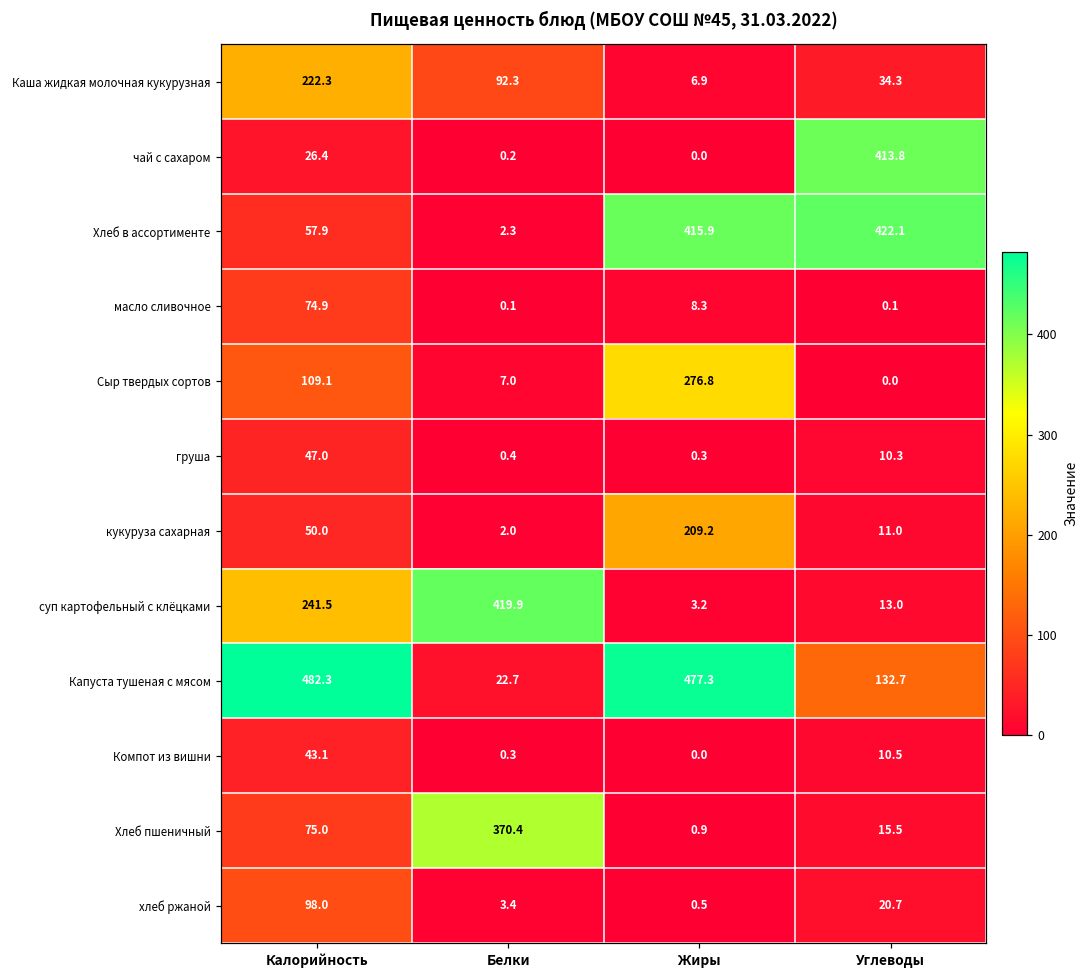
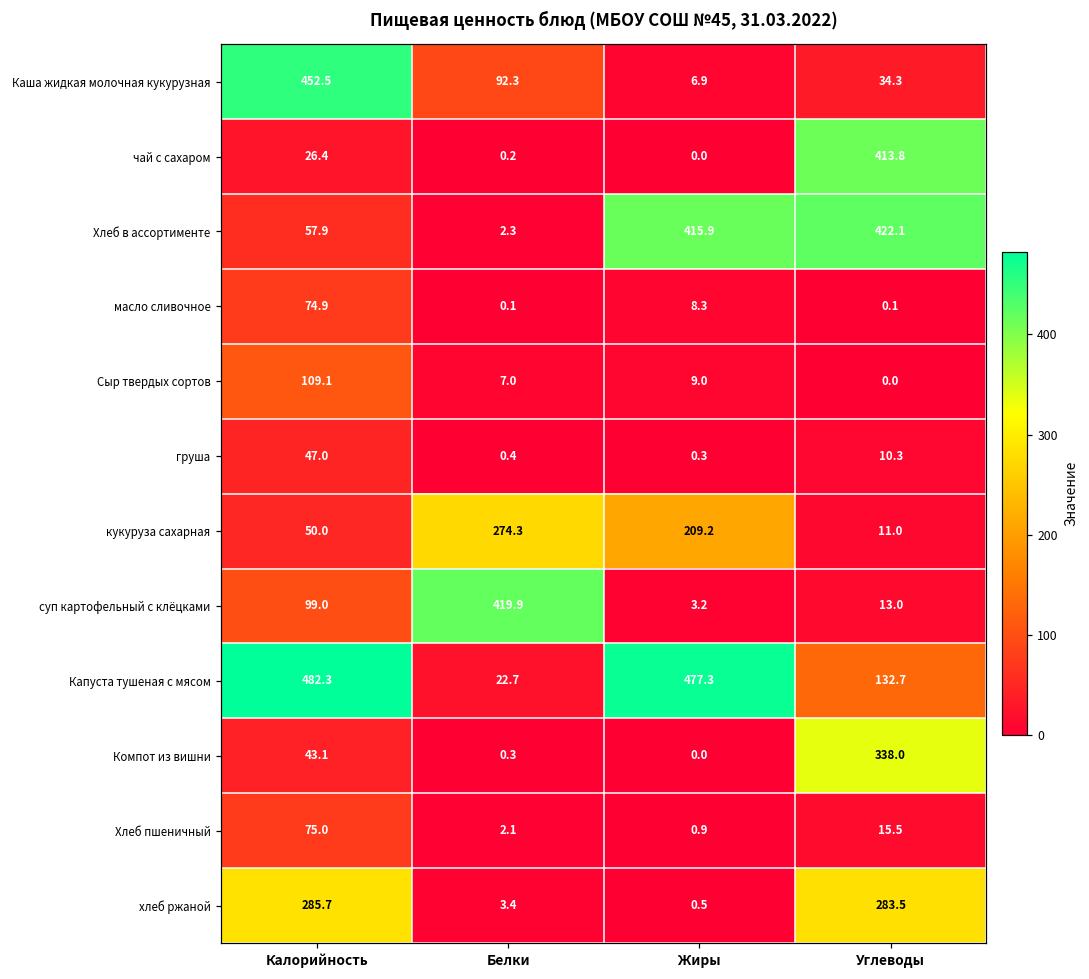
  {
    "Каша жидкая молочная кукурузная": {
-     "Калорийность": 222.3,
+     "Калорийность": 452.5,
      "Белки": 92.3,
      "Жиры": 6.9,
      "Углеводы": 34.3
    },
    "чай с сахаром": {
      "Калорийность": 26.4,
      "Белки": 0.2,
      "Жиры": 0.0,
      "Углеводы": 413.8
    },
    "Хлеб в ассортименте": {
      "Калорийность": 57.9,
      "Белки": 2.3,
      "Жиры": 415.9,
      "Углеводы": 422.1
    },
    "масло сливочное": {
      "Калорийность": 74.9,
      "Белки": 0.1,
      "Жиры": 8.3,
      "Углеводы": 0.1
    },
    "Сыр твердых сортов": {
      "Калорийность": 109.1,
      "Белки": 7.0,
-     "Жиры": 276.8,
+     "Жиры": 9.0,
      "Углеводы": 0.0
    },
    "груша": {
      "Калорийность": 47.0,
      "Белки": 0.4,
      "Жиры": 0.3,
      "Углеводы": 10.3
    },
    "кукуруза сахарная": {
      "Калорийность": 50.0,
-     "Белки": 2.0,
+     "Белки": 274.3,
      "Жиры": 209.2,
      "Углеводы": 11.0
    },
    "суп картофельный с клёцками": {
-     "Калорийность": 241.5,
+     "Калорийность": 99.0,
      "Белки": 419.9,
      "Жиры": 3.2,
      "Углеводы": 13.0
    },
    "Капуста тушеная с мясом": {
      "Калорийность": 482.3,
      "Белки": 22.7,
      "Жиры": 477.3,
      "Углеводы": 132.7
    },
    "Компот из вишни": {
      "Калорийность": 43.1,
      "Белки": 0.3,
      "Жиры": 0.0,
-     "Углеводы": 10.5
+     "Углеводы": 338.0
    },
    "Хлеб пшеничный": {
      "Калорийность": 75.0,
-     "Белки": 370.4,
+     "Белки": 2.1,
      "Жиры": 0.9,
      "Углеводы": 15.5
    },
    "хлеб ржаной": {
-     "Калорийность": 98.0,
+     "Калорийность": 285.7,
      "Белки": 3.4,
      "Жиры": 0.5,
-     "Углеводы": 20.7
+     "Углеводы": 283.5
    }
  }
